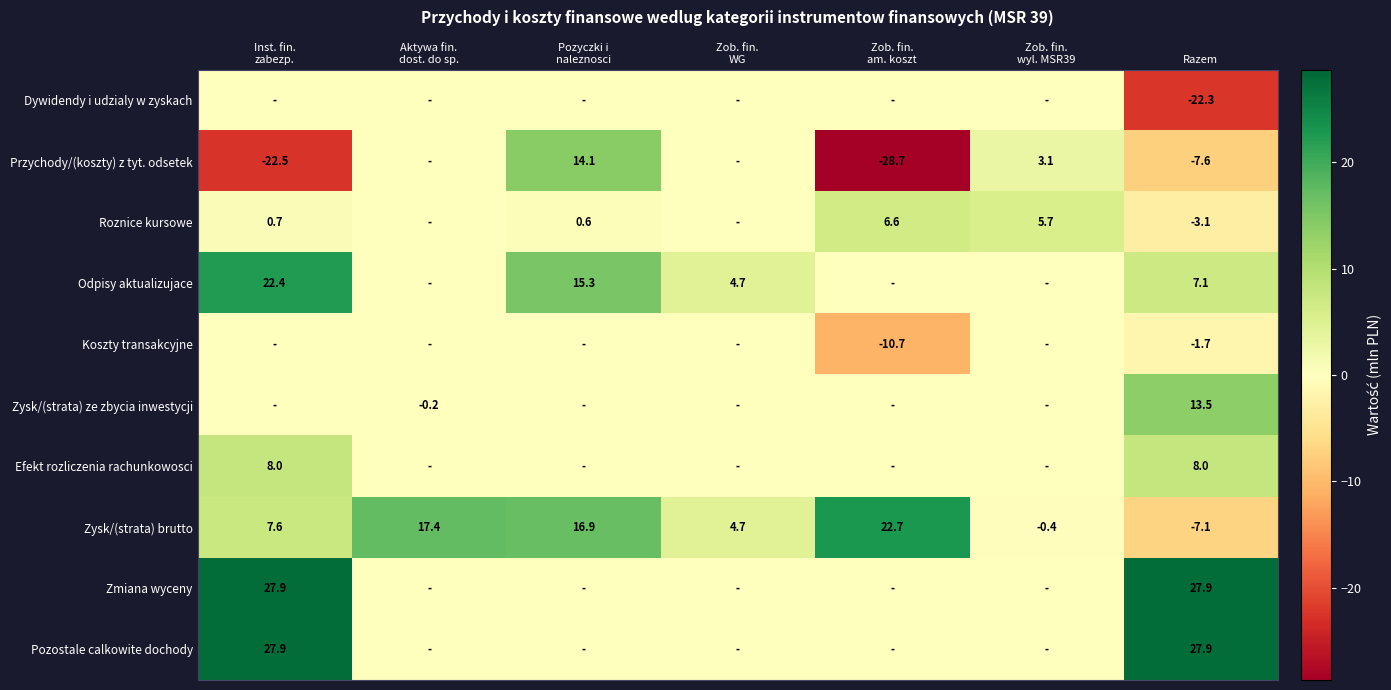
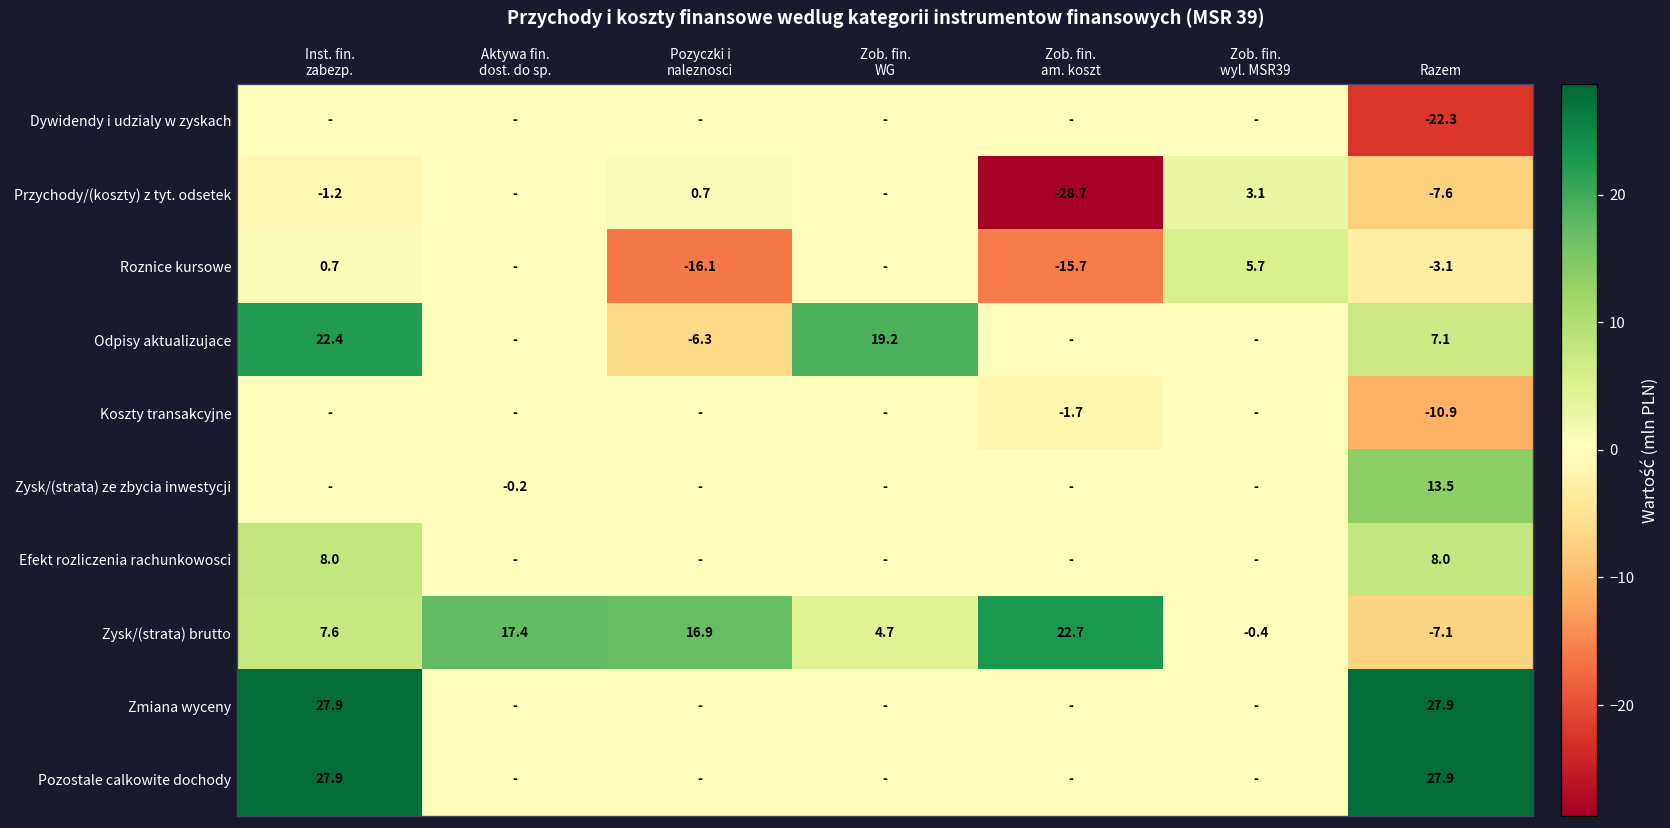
  {
    "Dywidendy i udzialy w zyskach": {
      "Razem": -22.3
    },
    "Przychody/(koszty) z tyt. odsetek": {
-     "Inst. fin. zabezp.": -22.5,
-     "Pozyczki i naleznosci": 14.1,
+     "Inst. fin. zabezp.": -1.2,
+     "Pozyczki i naleznosci": 0.7,
      "Zob. fin. am. koszt": -28.7,
      "Zob. fin. wyl. MSR39": 3.1,
      "Razem": -7.6
    },
    "Roznice kursowe": {
      "Inst. fin. zabezp.": 0.7,
-     "Pozyczki i naleznosci": 0.6,
-     "Zob. fin. am. koszt": 6.6,
+     "Pozyczki i naleznosci": -16.1,
+     "Zob. fin. am. koszt": -15.7,
      "Zob. fin. wyl. MSR39": 5.7,
      "Razem": -3.1
    },
    "Odpisy aktualizujace": {
      "Inst. fin. zabezp.": 22.4,
-     "Pozyczki i naleznosci": 15.3,
-     "Zob. fin. WG": 4.7,
+     "Pozyczki i naleznosci": -6.3,
+     "Zob. fin. WG": 19.2,
      "Razem": 7.1
    },
    "Koszty transakcyjne": {
-     "Zob. fin. am. koszt": -10.7,
-     "Razem": -1.7
+     "Zob. fin. am. koszt": -1.7,
+     "Razem": -10.9
    },
    "Zysk/(strata) ze zbycia inwestycji": {
      "Aktywa fin. dost. do sp.": -0.2,
      "Razem": 13.5
    },
    "Efekt rozliczenia rachunkowosci": {
      "Inst. fin. zabezp.": 8.0,
      "Razem": 8.0
    },
    "Zysk/(strata) brutto": {
      "Inst. fin. zabezp.": 7.6,
      "Aktywa fin. dost. do sp.": 17.4,
      "Pozyczki i naleznosci": 16.9,
      "Zob. fin. WG": 4.7,
      "Zob. fin. am. koszt": 22.7,
      "Zob. fin. wyl. MSR39": -0.4,
      "Razem": -7.1
    },
    "Zmiana wyceny": {
      "Inst. fin. zabezp.": 27.9,
      "Razem": 27.9
    },
    "Pozostale calkowite dochody": {
      "Inst. fin. zabezp.": 27.9,
      "Razem": 27.9
    }
  }
